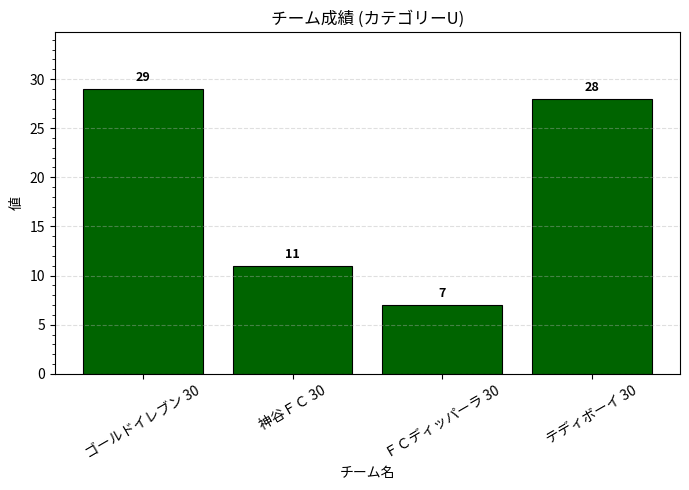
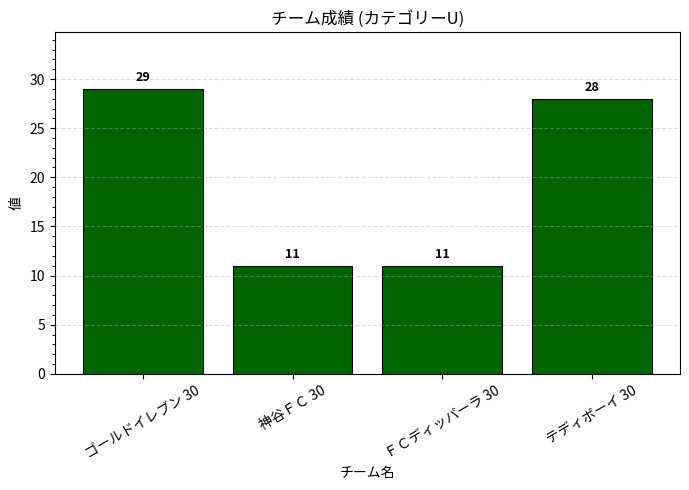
  {
    "ゴールドイレブン 30": 29,
    "神谷ＦＣ 30": 11,
-   "ＦＣディッパーラ 30": 7,
+   "ＦＣディッパーラ 30": 11,
    "テディボーイ 30": 28
  }
